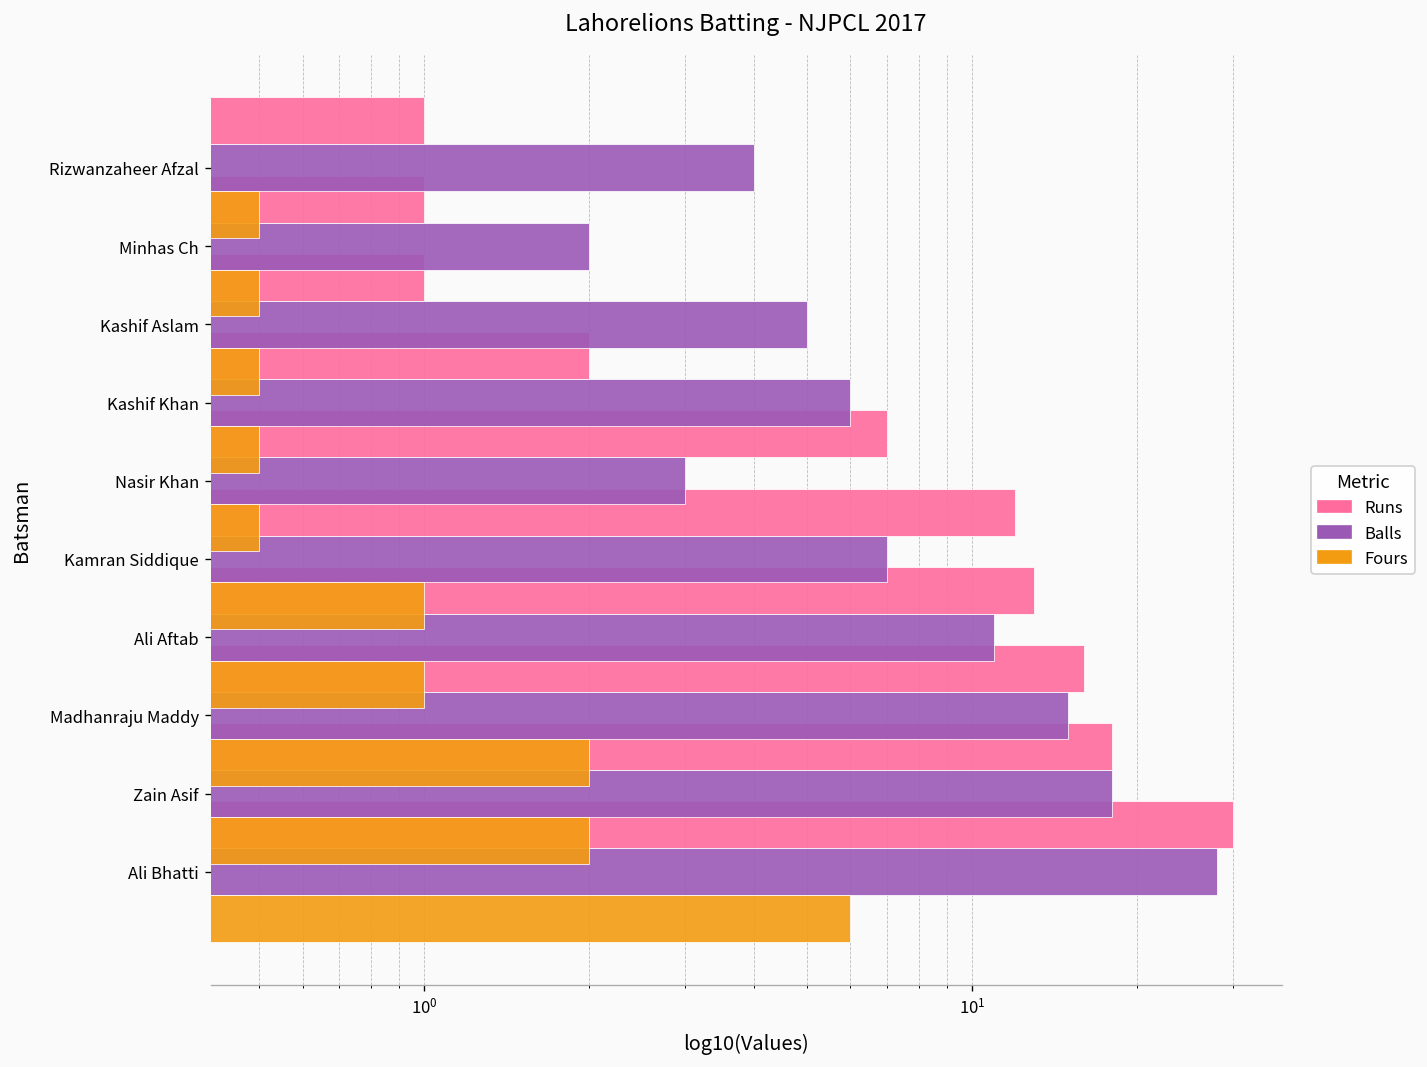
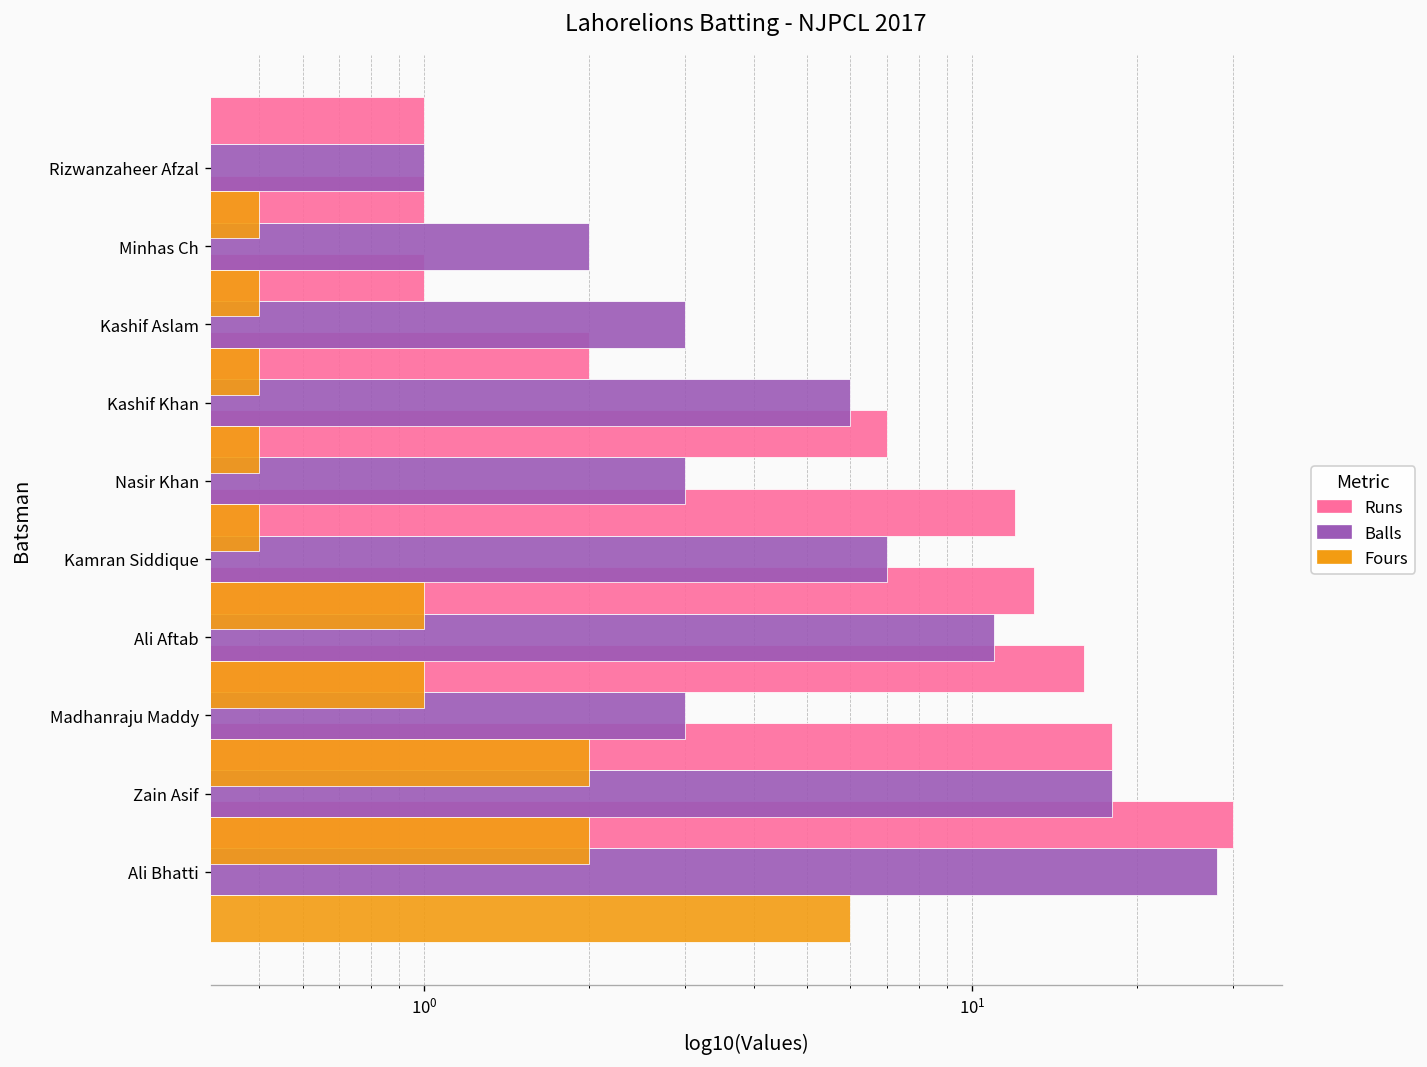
  {
    "Balls": {
-     "Rizwanzaheer Afzal": 4,
+     "Rizwanzaheer Afzal": 1,
      "Minhas Ch": 2,
-     "Kashif Aslam": 5,
+     "Kashif Aslam": 3,
      "Kashif Khan": 6,
      "Nasir Khan": 3,
      "Kamran Siddique": 7,
      "Ali Aftab": 11,
-     "Madhanraju Maddy": 15,
+     "Madhanraju Maddy": 3,
      "Zain Asif": 18,
      "Ali Bhatti": 28
    }
  }
